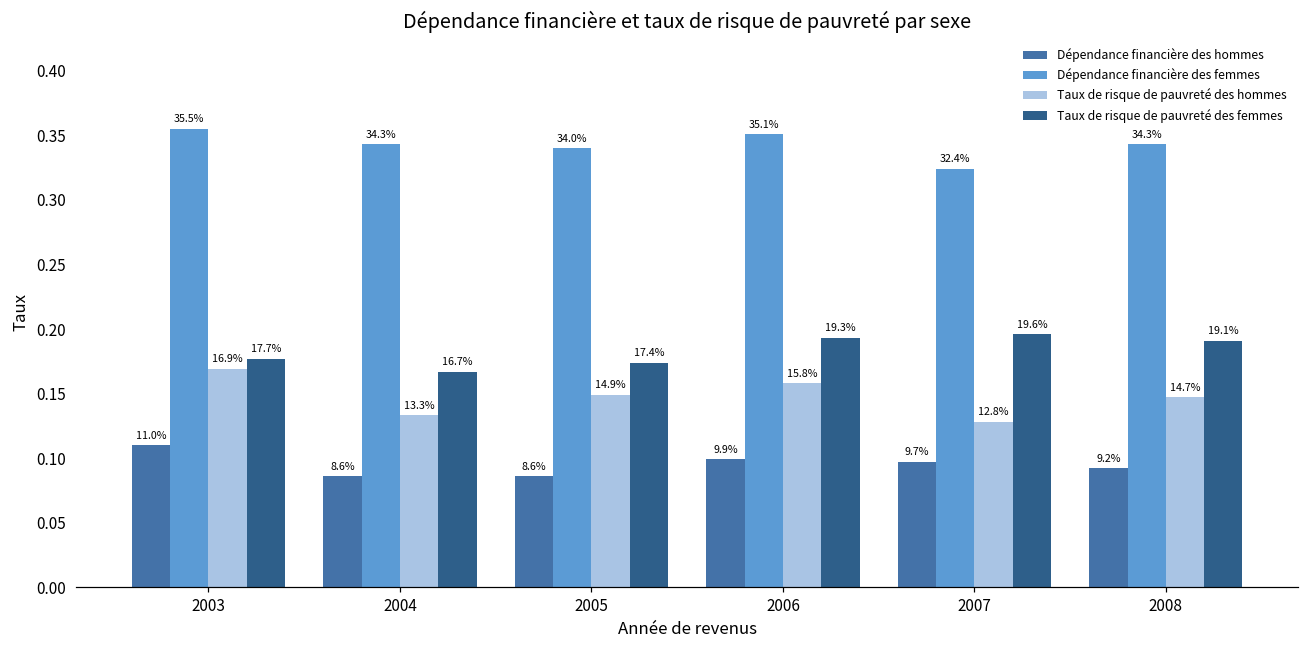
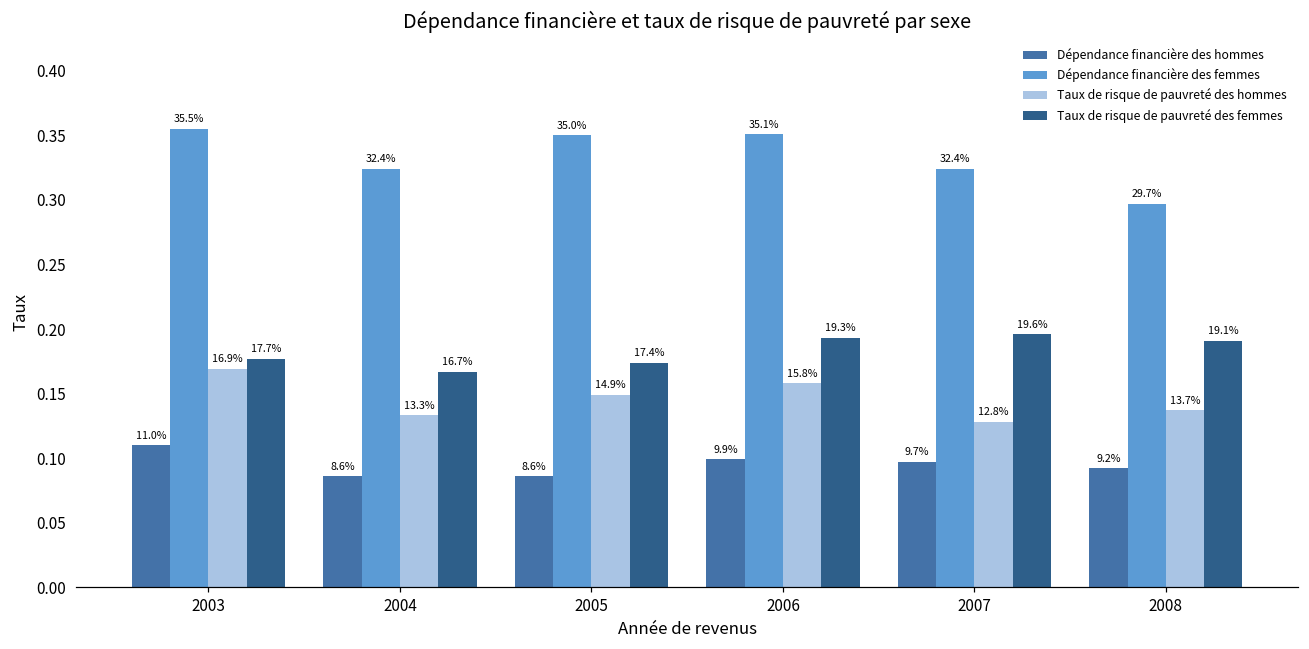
  {
    "Dépendance financière des femmes": {
      "2003": "35.5%",
-     "2004": "34.3%",
-     "2005": "34.0%",
+     "2004": "32.4%",
+     "2005": "35.0%",
      "2006": "35.1%",
      "2007": "32.4%",
-     "2008": "34.3%"
+     "2008": "29.7%"
    },
    "Taux de risque de pauvreté des hommes": {
      "2003": "16.9%",
      "2004": "13.3%",
      "2005": "14.9%",
      "2006": "15.8%",
      "2007": "12.8%",
-     "2008": "14.7%"
+     "2008": "13.7%"
    }
  }
